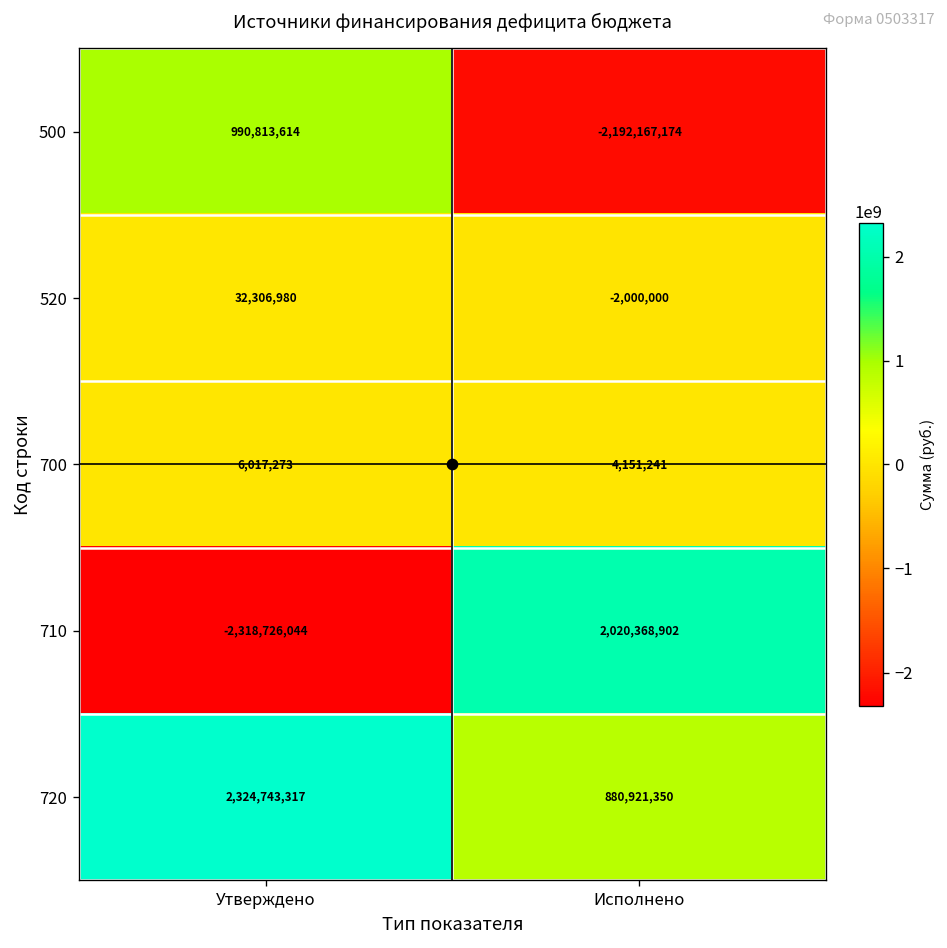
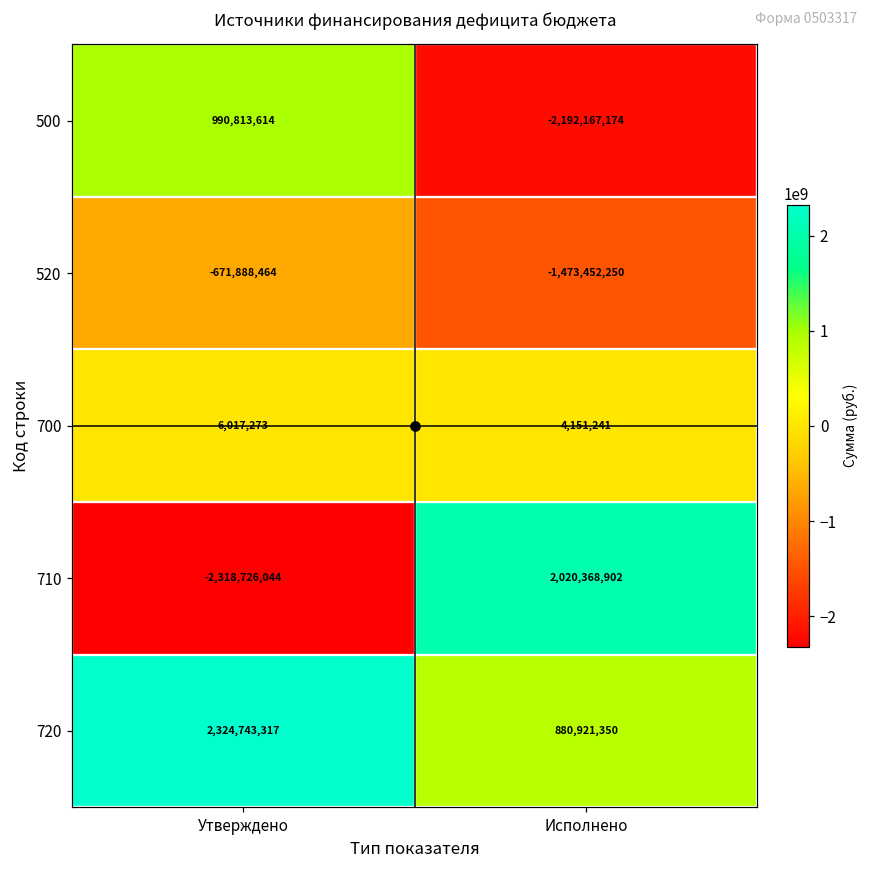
  {
    "500": {
      "Утверждено": "990,813,614",
      "Исполнено": "-2,192,167,174"
    },
    "520": {
-     "Утверждено": "32,306,980",
-     "Исполнено": "-2,000,000"
+     "Утверждено": "-671,888,464",
+     "Исполнено": "-1,473,452,250"
    },
    "700": {
      "Утверждено": "6,017,273",
      "Исполнено": "4,151,241"
    },
    "710": {
      "Утверждено": "-2,318,726,044",
      "Исполнено": "2,020,368,902"
    },
    "720": {
      "Утверждено": "2,324,743,317",
      "Исполнено": "880,921,350"
    }
  }
